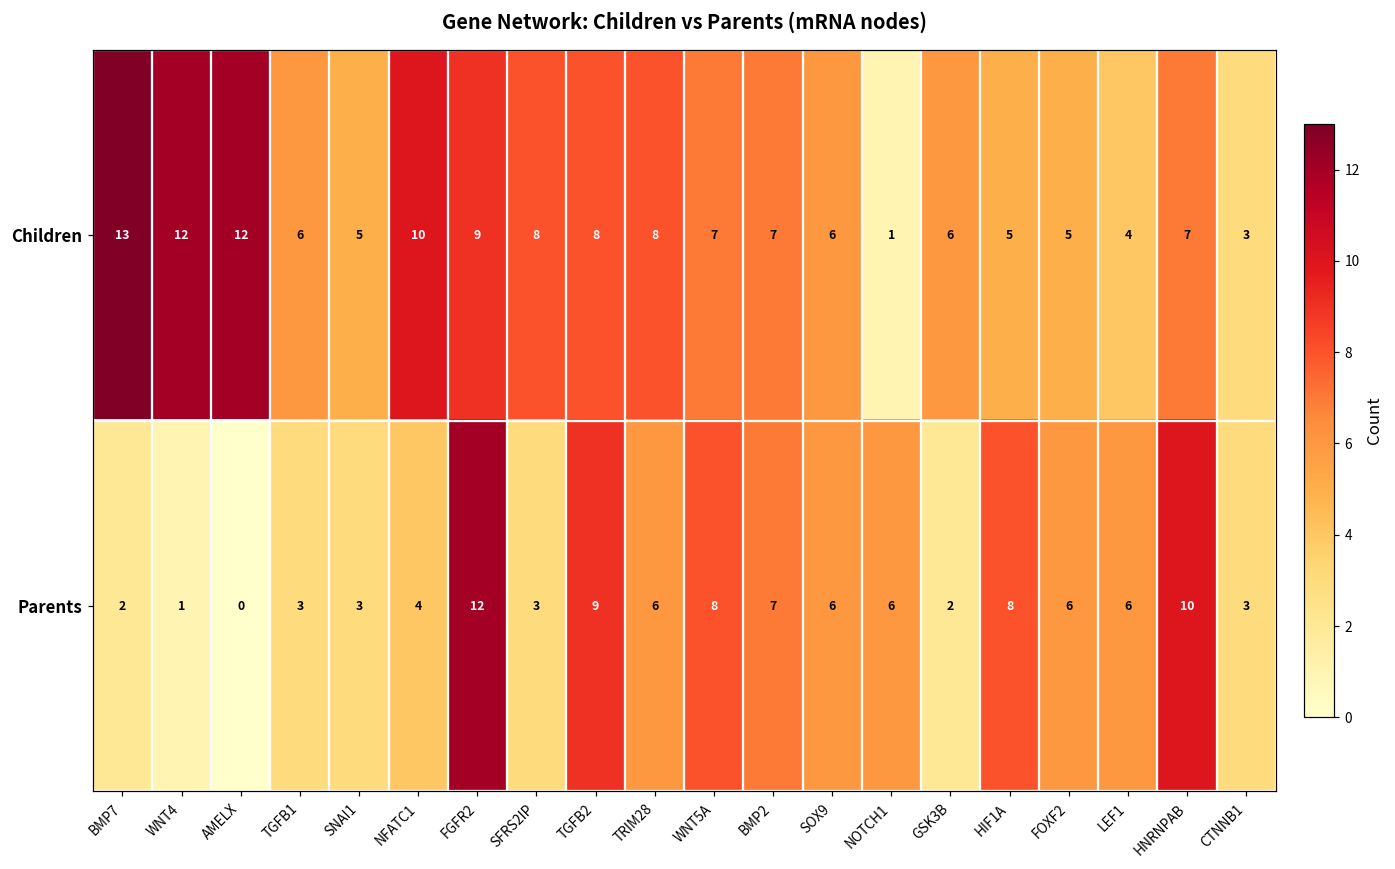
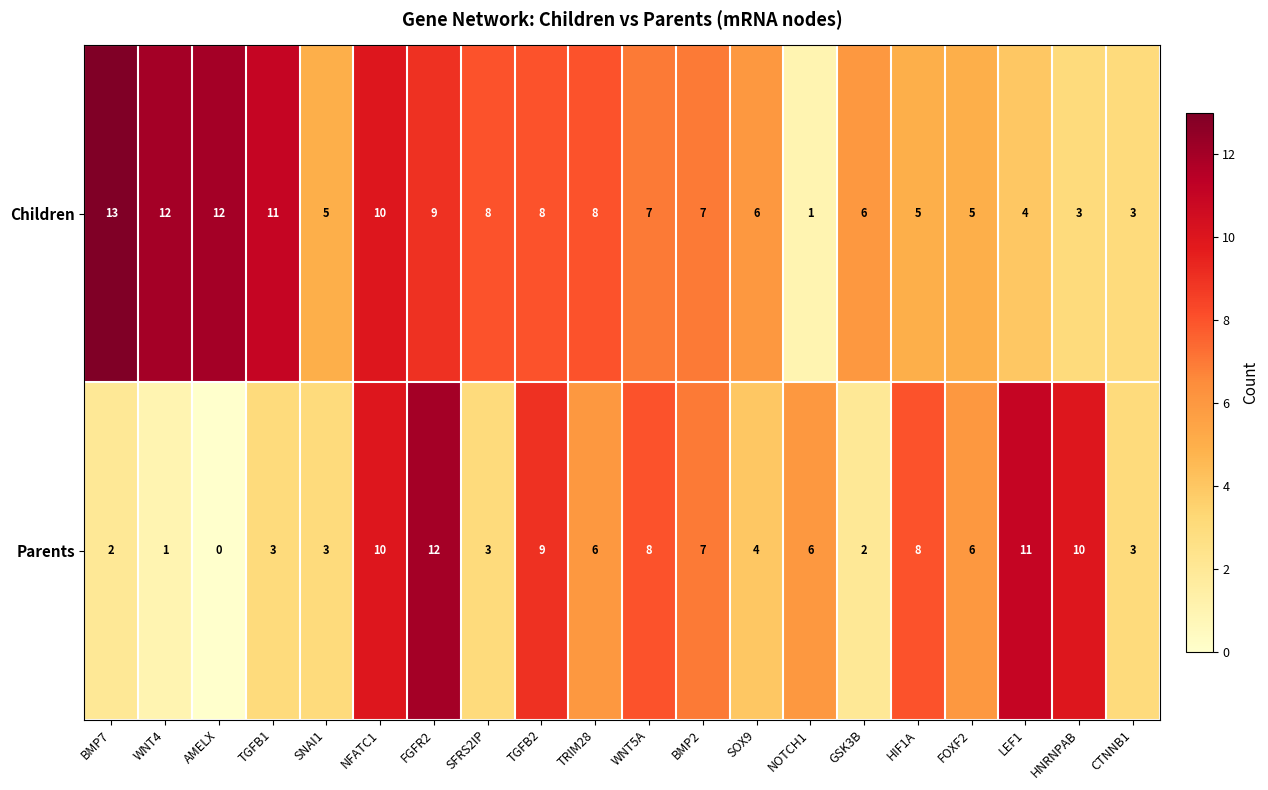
  {
    "Children": {
      "BMP7": 13,
      "WNT4": 12,
      "AMELX": 12,
-     "TGFB1": 6,
+     "TGFB1": 11,
      "SNAI1": 5,
      "NFATC1": 10,
      "FGFR2": 9,
      "SFRS2IP": 8,
      "TGFB2": 8,
      "TRIM28": 8,
      "WNT5A": 7,
      "BMP2": 7,
      "SOX9": 6,
      "NOTCH1": 1,
      "GSK3B": 6,
      "HIF1A": 5,
      "FOXF2": 5,
      "LEF1": 4,
-     "HNRNPAB": 7,
+     "HNRNPAB": 3,
      "CTNNB1": 3
    },
    "Parents": {
      "BMP7": 2,
      "WNT4": 1,
      "AMELX": 0,
      "TGFB1": 3,
      "SNAI1": 3,
-     "NFATC1": 4,
+     "NFATC1": 10,
      "FGFR2": 12,
      "SFRS2IP": 3,
      "TGFB2": 9,
      "TRIM28": 6,
      "WNT5A": 8,
      "BMP2": 7,
-     "SOX9": 6,
+     "SOX9": 4,
      "NOTCH1": 6,
      "GSK3B": 2,
      "HIF1A": 8,
      "FOXF2": 6,
-     "LEF1": 6,
+     "LEF1": 11,
      "HNRNPAB": 10,
      "CTNNB1": 3
    }
  }
